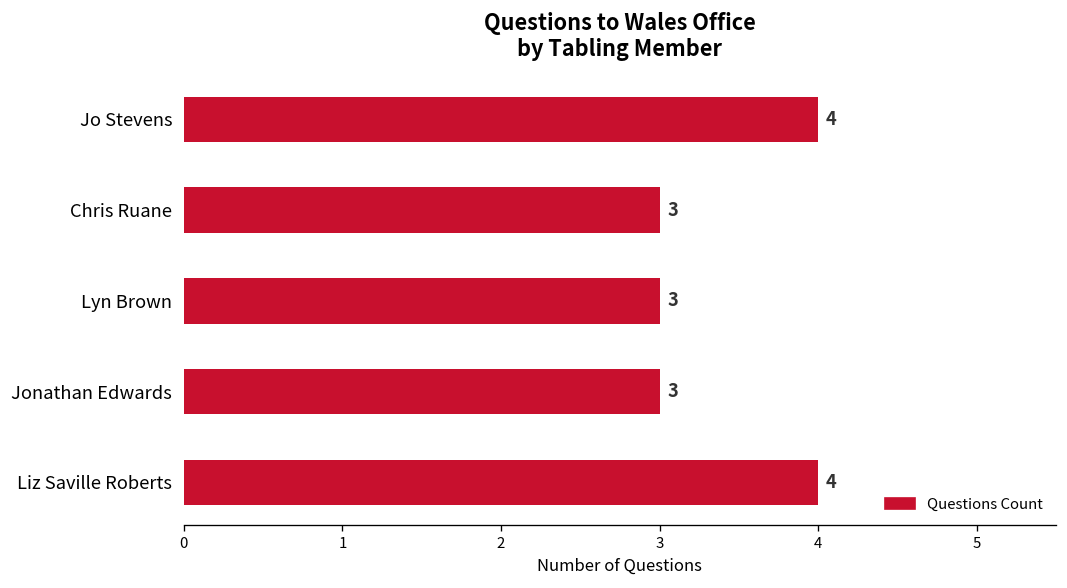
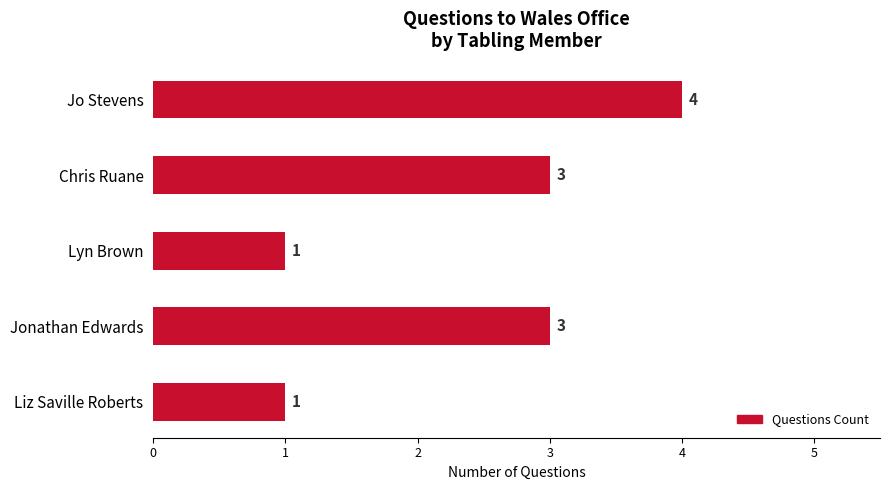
  {
    "Jo Stevens": 4,
    "Chris Ruane": 3,
-   "Lyn Brown": 3,
+   "Lyn Brown": 1,
    "Jonathan Edwards": 3,
-   "Liz Saville Roberts": 4
+   "Liz Saville Roberts": 1
  }
